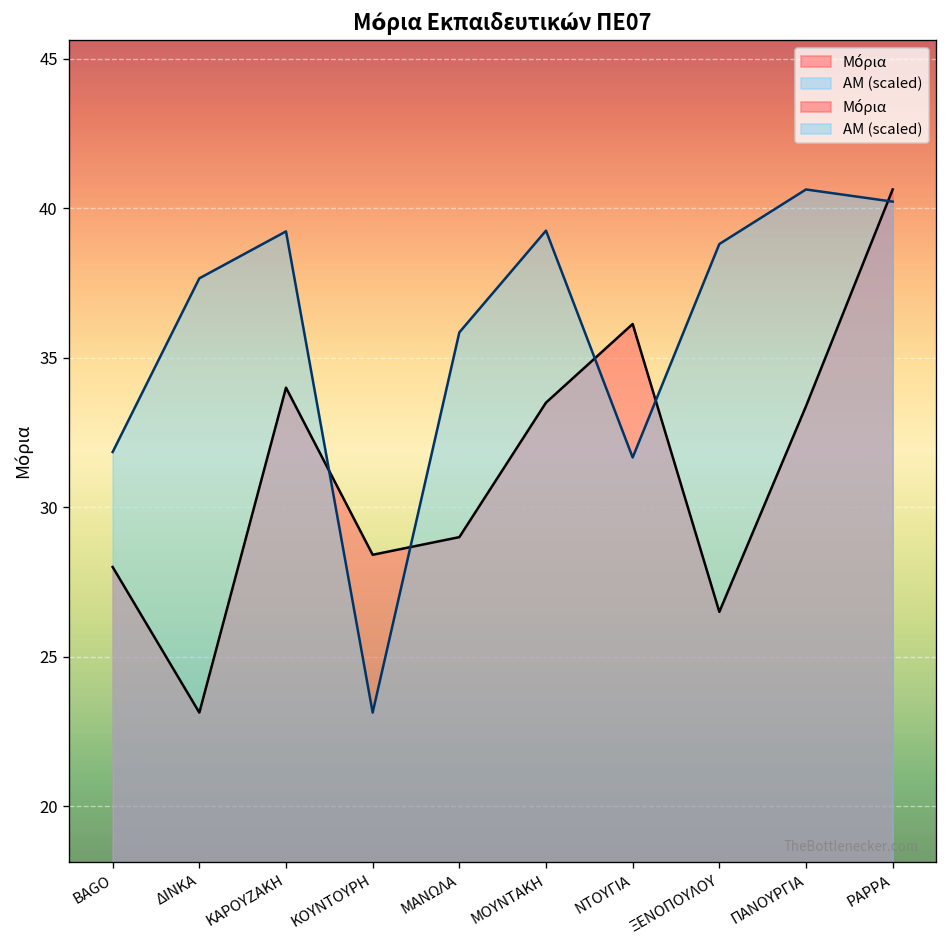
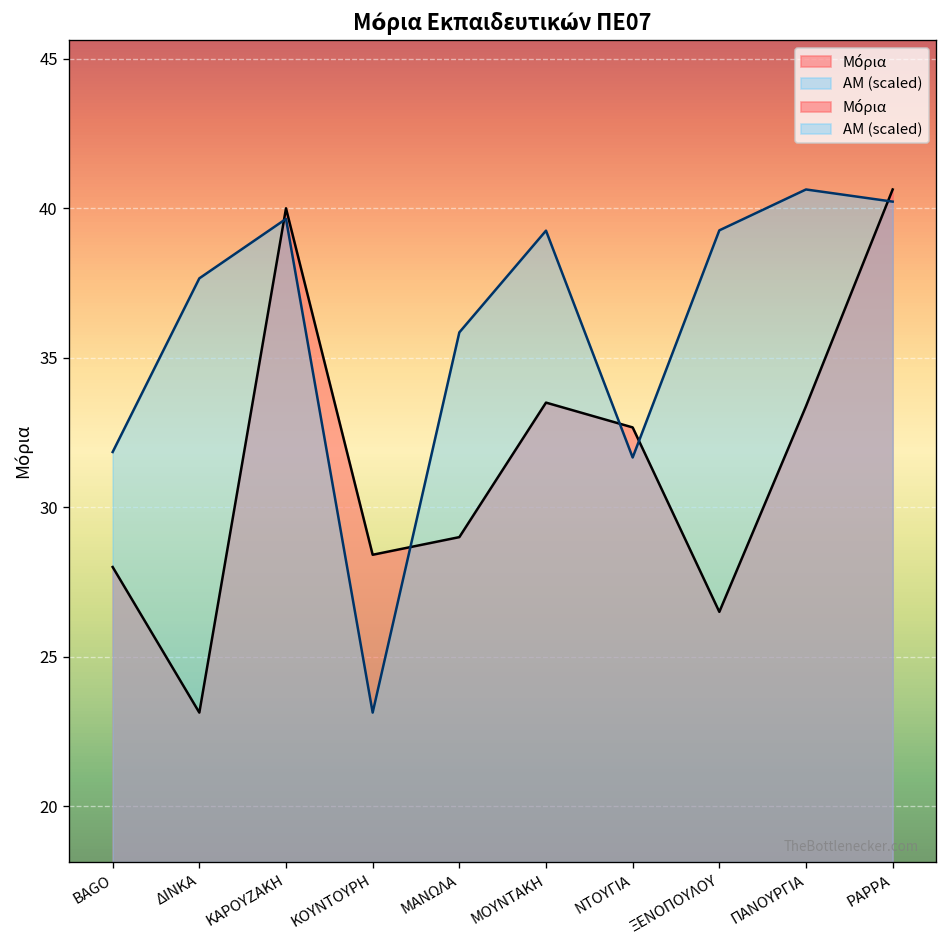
  {
    "Μόρια": {
      "BAGO": 28.0,
      "ΔΙΝΚΑ": 23.1,
-     "ΚΑΡΟΥΖΑΚΗ": 34,
+     "ΚΑΡΟΥΖΑΚΗ": 40,
      "ΚΟΥΝΤΟΥΡΗ": 28.4,
      "ΜΑΝΩΛΑ": 29.0,
      "ΜΟΥΝΤΑΚΗ": 33.5,
-     "ΝΤΟΥΓΙΑ": 36.1,
+     "ΝΤΟΥΓΙΑ": 32.7,
      "ΞΕΝΟΠΟΥΛΟΥ": 26.5,
      "ΠΑΝΟΥΡΓΙΑ": 33.4,
      "ΡΑΡΡΑ": 40.6
    },
    "ΑΜ (scaled)": {
      "BAGO": 31.8,
      "ΔΙΝΚΑ": 37.7,
-     "ΚΑΡΟΥΖΑΚΗ": 39.2,
+     "ΚΑΡΟΥΖΑΚΗ": 39.6,
      "ΚΟΥΝΤΟΥΡΗ": 23.1,
      "ΜΑΝΩΛΑ": 35.8,
      "ΜΟΥΝΤΑΚΗ": 39.3,
      "ΝΤΟΥΓΙΑ": 31.7,
-     "ΞΕΝΟΠΟΥΛΟΥ": 38.8,
+     "ΞΕΝΟΠΟΥΛΟΥ": 39.3,
      "ΠΑΝΟΥΡΓΙΑ": 40.6,
      "ΡΑΡΡΑ": 40.2
    }
  }
